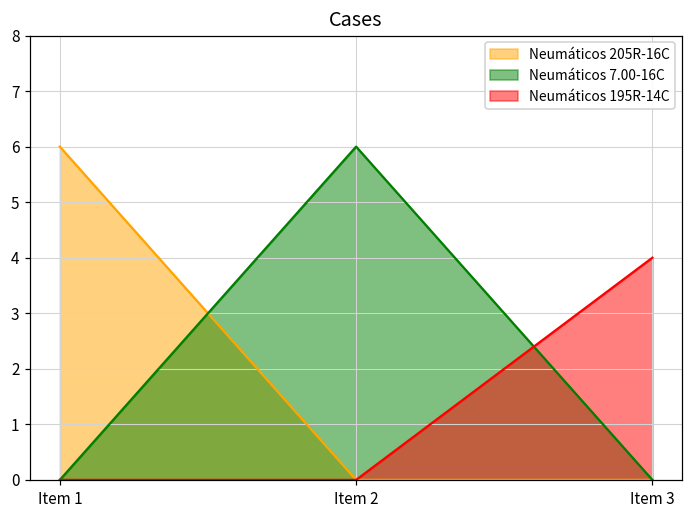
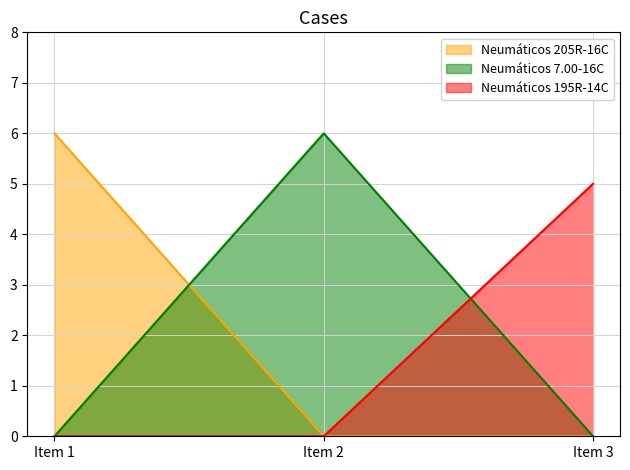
  {
    "Neumáticos 205R-16C": {
      "Item 1": 6
    },
    "Neumáticos 7.00-16C": {
      "Item 2": 6
    },
    "Neumáticos 195R-14C": {
-     "Item 3": 4
+     "Item 3": 5
    }
  }
